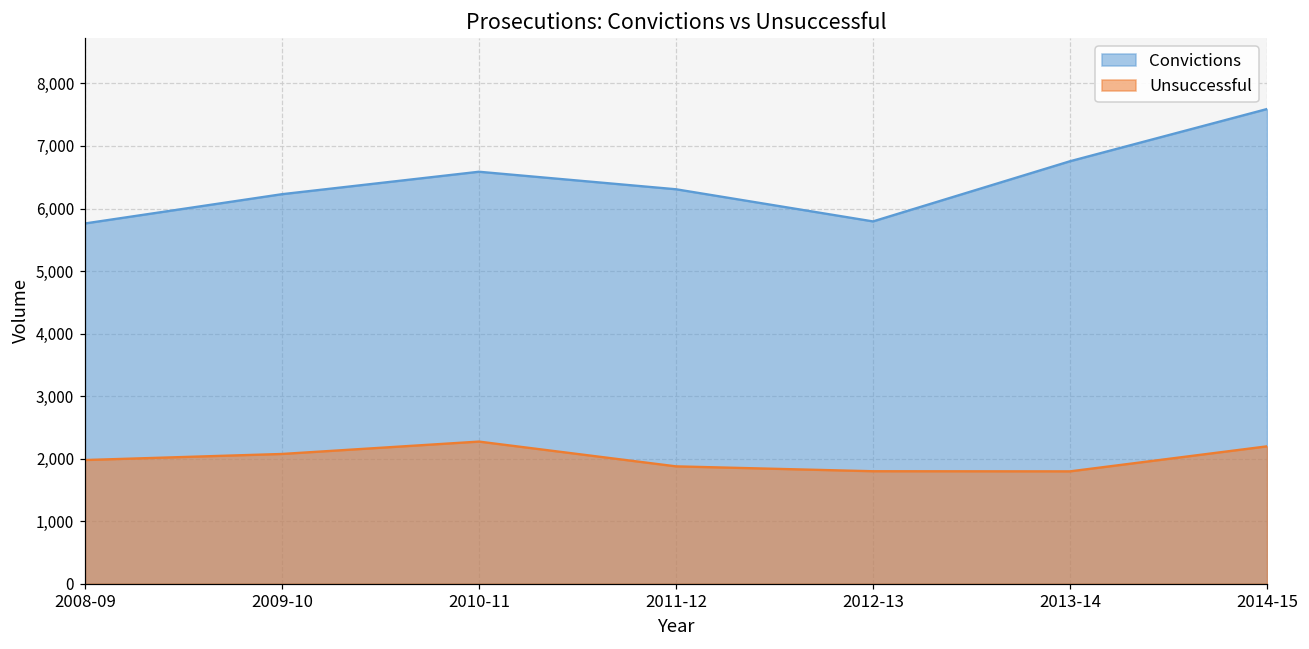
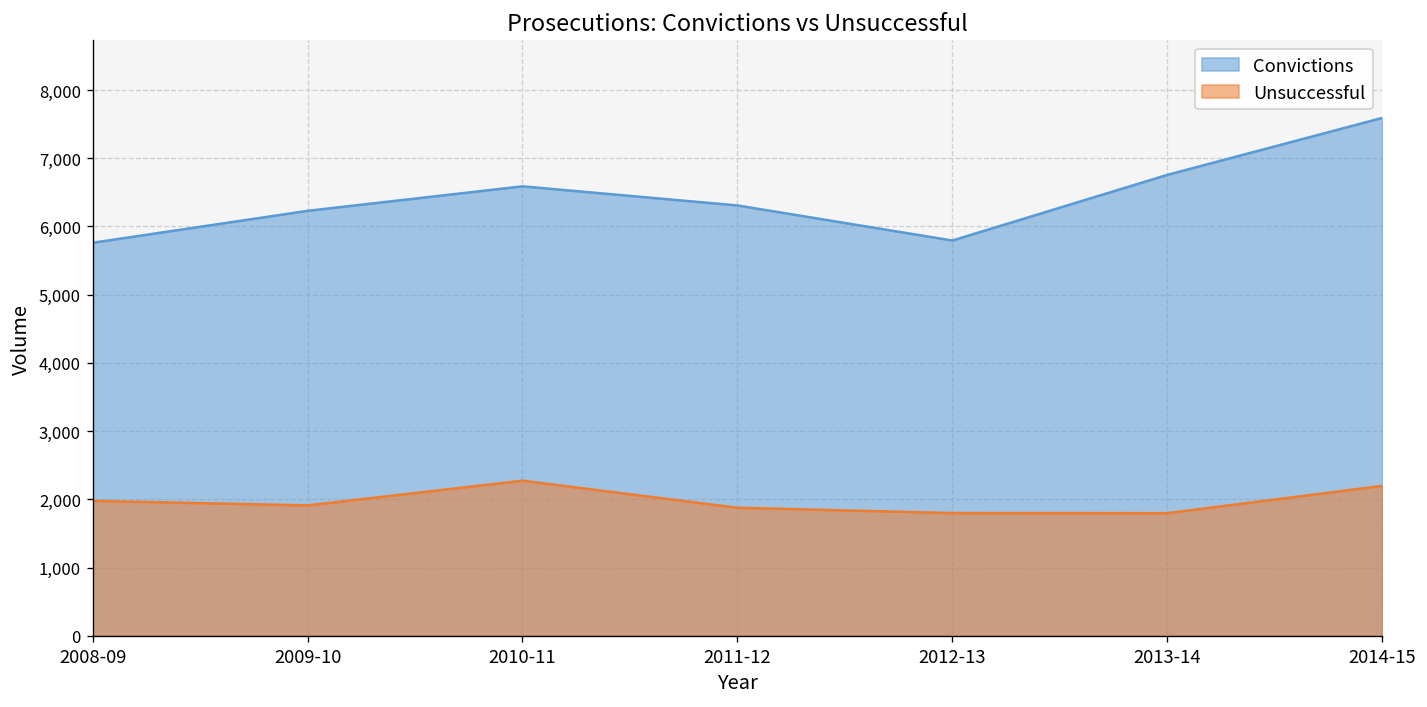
  {
    "Convictions": {
      "2008-09": "5,800",
      "2009-10": "6,200",
      "2010-11": "6,600",
      "2011-12": "6,300",
      "2012-13": "5,800",
      "2013-14": "6,800",
      "2014-15": "7,600"
    },
    "Unsuccessful": {
      "2008-09": "2,000",
-     "2009-10": "2,100",
+     "2009-10": "1,900",
      "2010-11": "2,300",
      "2011-12": "1,900",
      "2012-13": "1,800",
      "2013-14": "1,800",
      "2014-15": "2,200"
    }
  }
